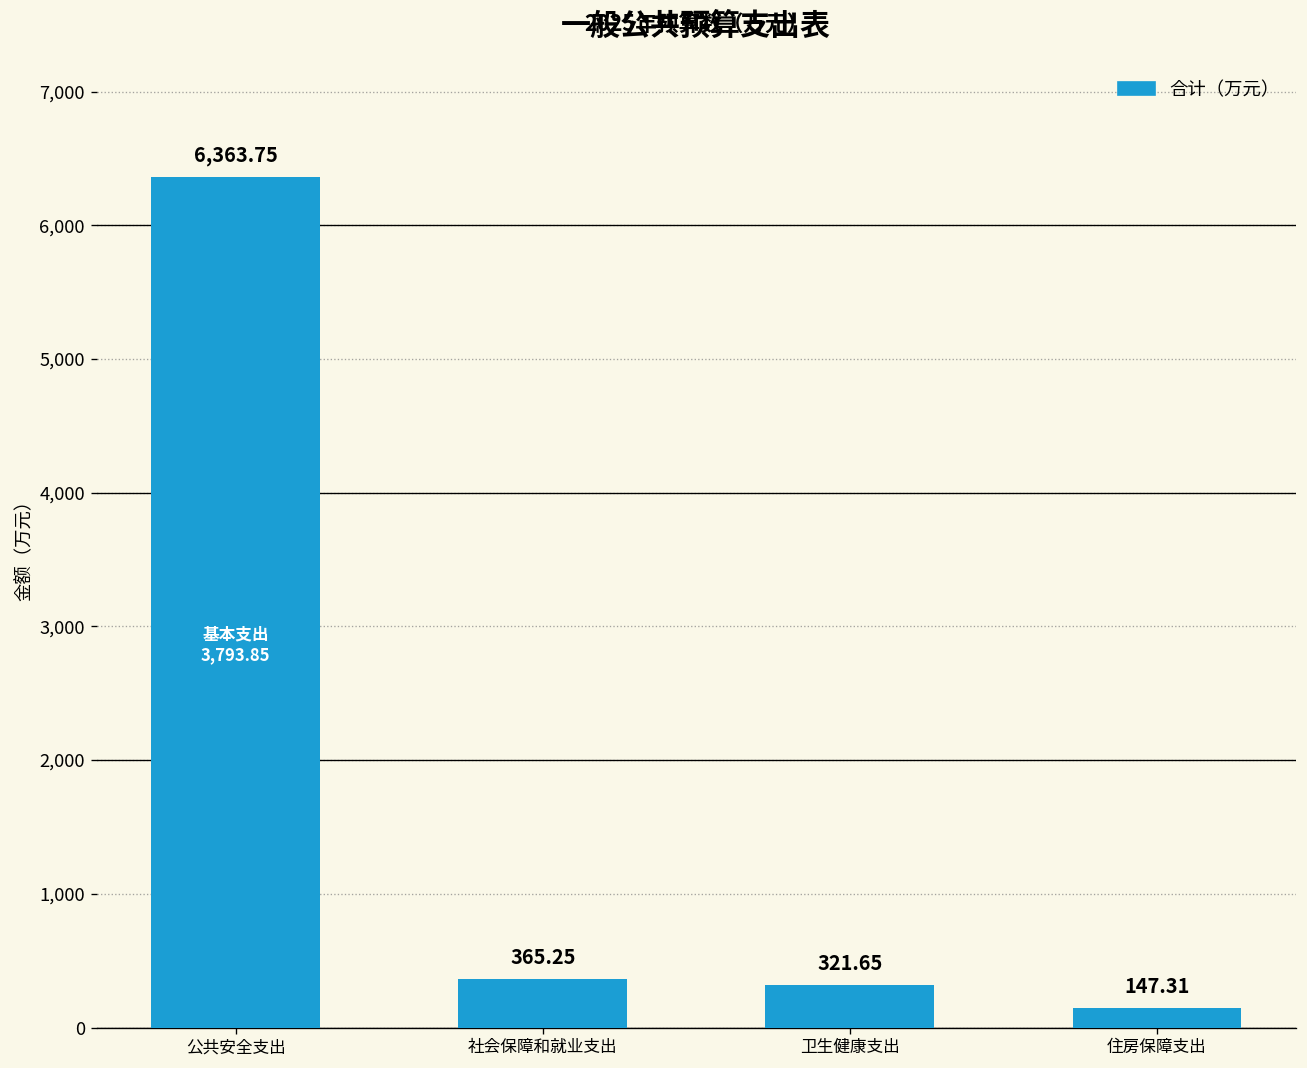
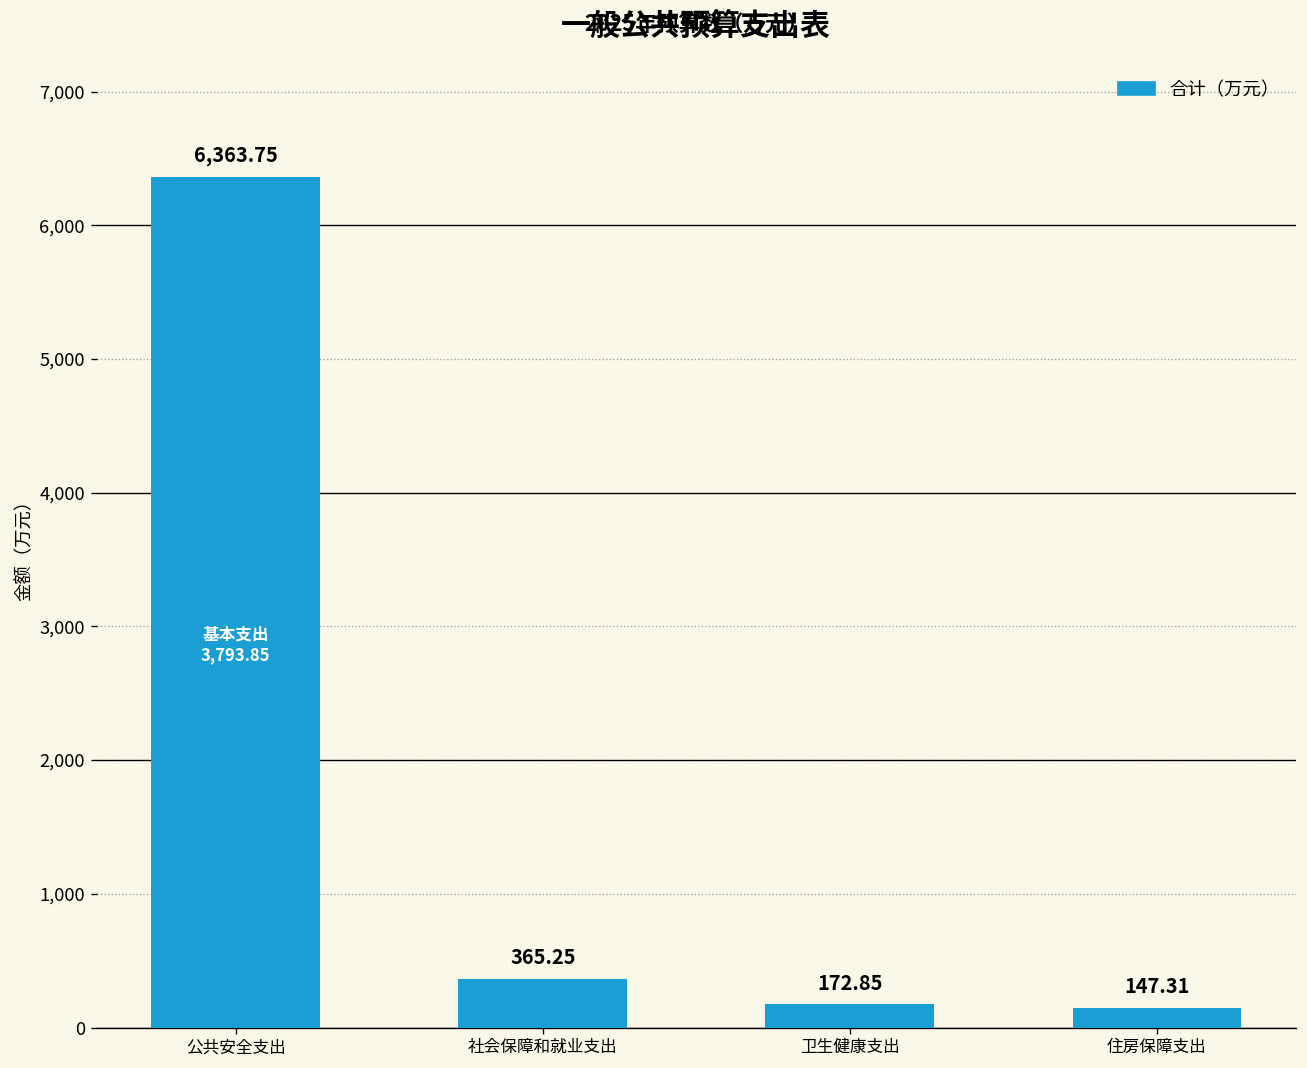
  {
    "公共安全支出": "6,363.75",
    "社会保障和就业支出": "365.25",
-   "卫生健康支出": "321.65",
+   "卫生健康支出": "172.85",
    "住房保障支出": "147.31"
  }
